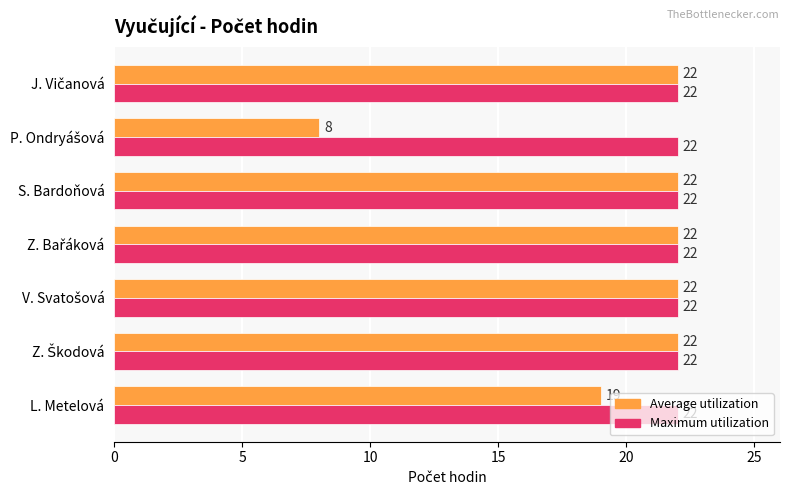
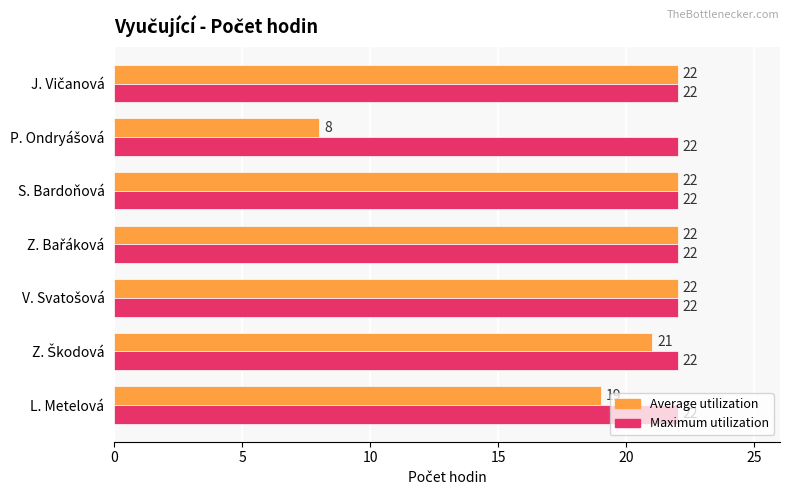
  {
    "Average utilization": {
      "J. Vičanová": 22,
      "P. Ondryášová": 8,
      "S. Bardoňová": 22,
      "Z. Bařáková": 22,
      "V. Svatošová": 22,
-     "Z. Škodová": 22
+     "Z. Škodová": 21
    },
    "Maximum utilization": {
      "J. Vičanová": 22,
      "P. Ondryášová": 22,
      "S. Bardoňová": 22,
      "Z. Bařáková": 22,
      "V. Svatošová": 22,
      "Z. Škodová": 22
    }
  }
